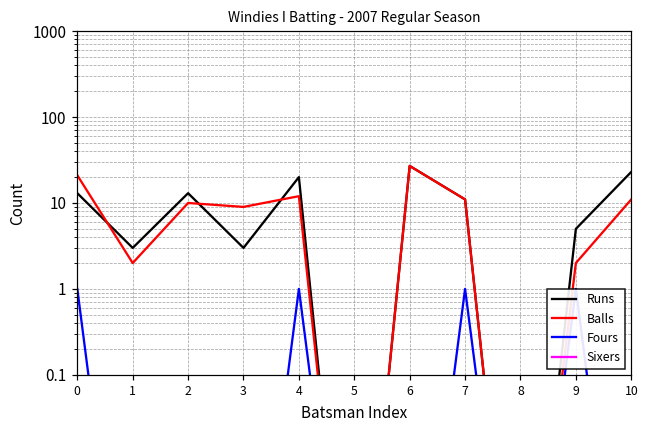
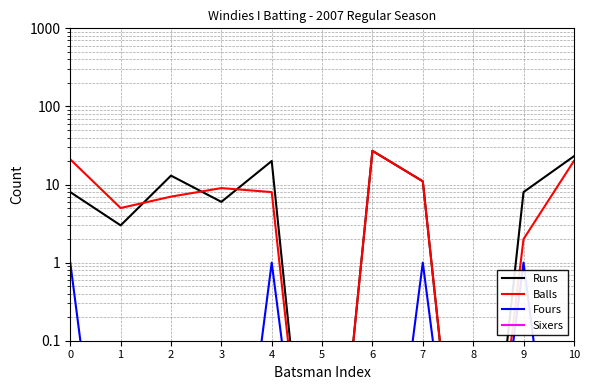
  {
    "Runs": {
-     "0": 13,
+     "0": 8,
      "1": 3,
      "2": 13,
-     "3": 3,
+     "3": 6,
      "4": 20,
-     "9": 5,
+     "9": 8,
      "10": 23
    },
    "Balls": {
      "0": 21,
-     "1": 2,
-     "2": 10,
+     "1": 5,
+     "2": 7,
      "3": 9,
-     "4": 12,
+     "4": 8,
      "9": 2,
-     "10": 11
+     "10": 20
    },
    "Fours": {
      "0": 1,
      "4": 1,
      "7": 1,
      "9": 1
    }
  }
